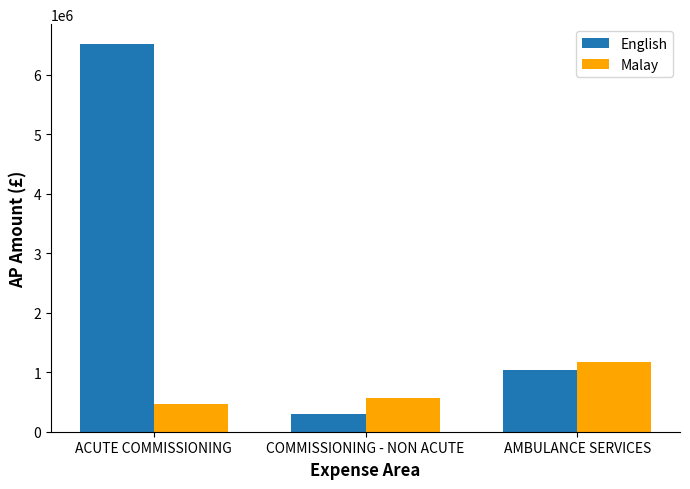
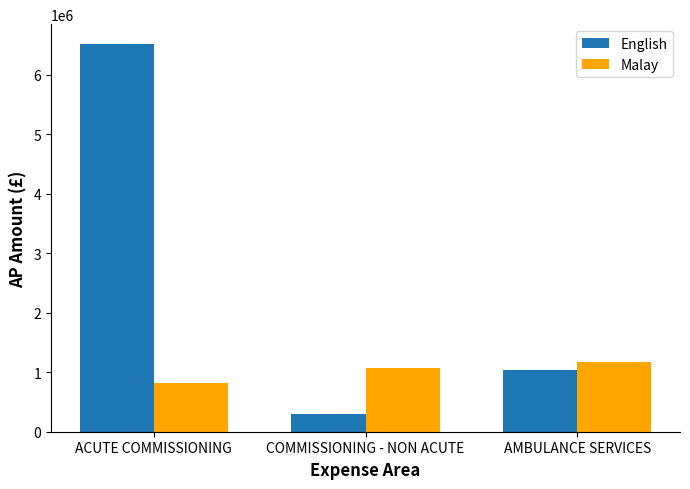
  {
    "English": {
      "ACUTE COMMISSIONING": 6500000,
      "COMMISSIONING - NON ACUTE": 300000,
      "AMBULANCE SERVICES": 1000000
    },
    "Malay": {
-     "ACUTE COMMISSIONING": 500000,
-     "COMMISSIONING - NON ACUTE": 600000,
+     "ACUTE COMMISSIONING": 800000,
+     "COMMISSIONING - NON ACUTE": 1100000,
      "AMBULANCE SERVICES": 1200000
    }
  }
